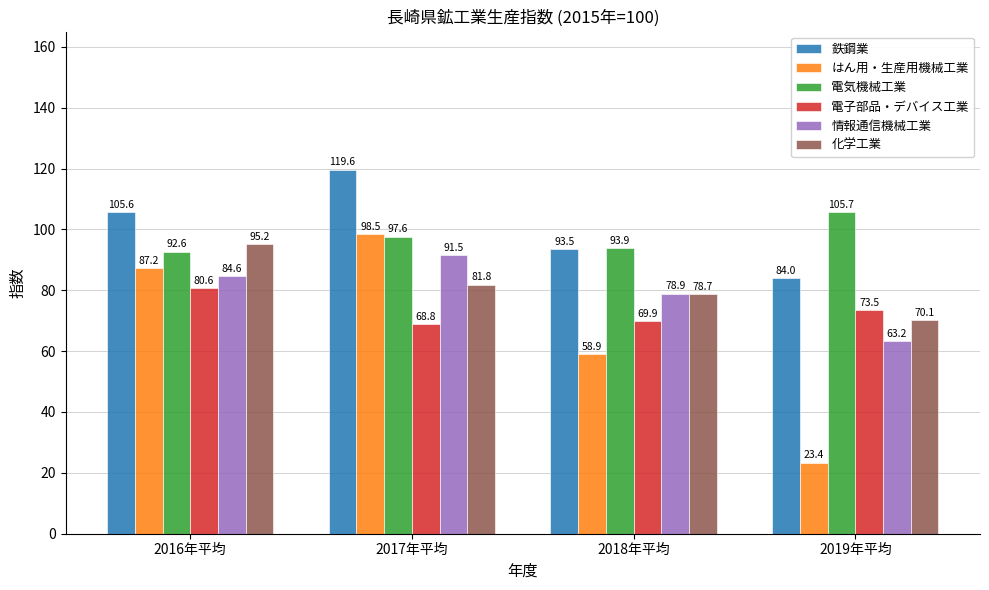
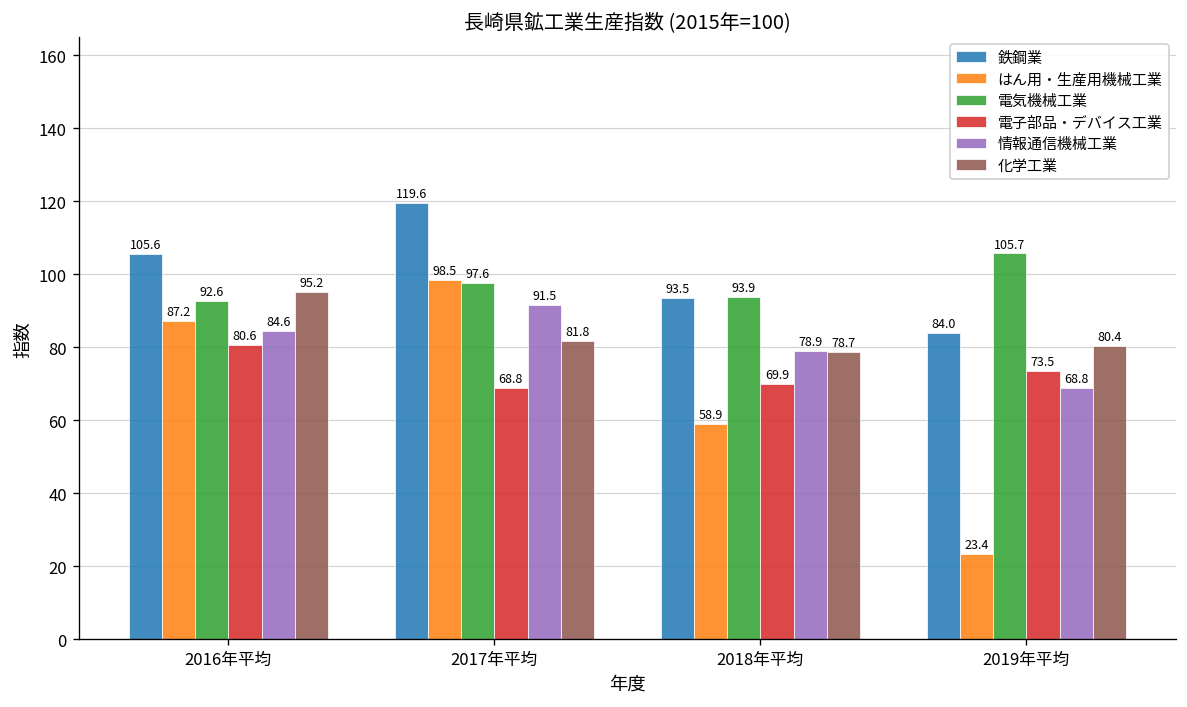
  {
    "鉄鋼業": {
      "2016年平均": 105.6,
      "2017年平均": 119.6,
      "2018年平均": 93.5,
      "2019年平均": 84.0
    },
    "はん用・生産用機械工業": {
      "2016年平均": 87.2,
      "2017年平均": 98.5,
      "2018年平均": 58.9,
      "2019年平均": 23.4
    },
    "電気機械工業": {
      "2016年平均": 92.6,
      "2017年平均": 97.6,
      "2018年平均": 93.9,
      "2019年平均": 105.7
    },
    "電子部品・デバイス工業": {
      "2016年平均": 80.6,
      "2017年平均": 68.8,
      "2018年平均": 69.9,
      "2019年平均": 73.5
    },
    "情報通信機械工業": {
      "2016年平均": 84.6,
      "2017年平均": 91.5,
      "2018年平均": 78.9,
-     "2019年平均": 63.2
+     "2019年平均": 68.8
    },
    "化学工業": {
      "2016年平均": 95.2,
      "2017年平均": 81.8,
      "2018年平均": 78.7,
-     "2019年平均": 70.1
+     "2019年平均": 80.4
    }
  }
